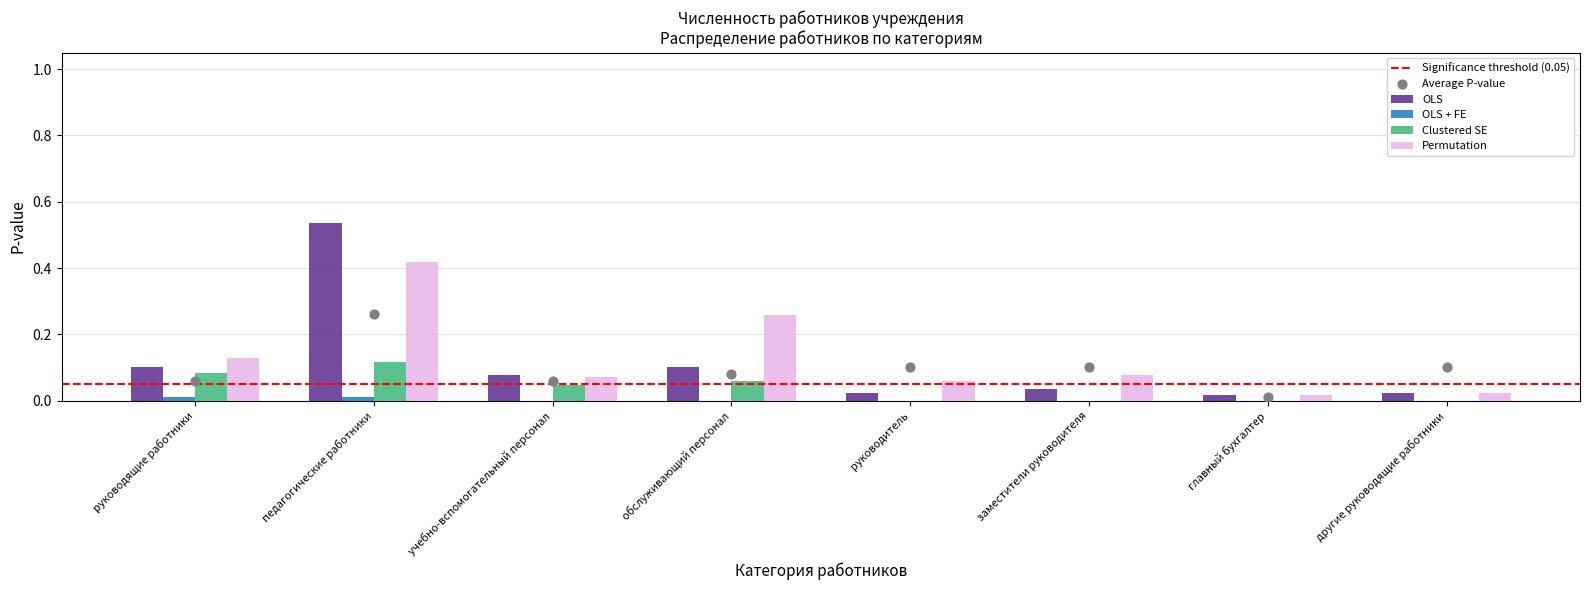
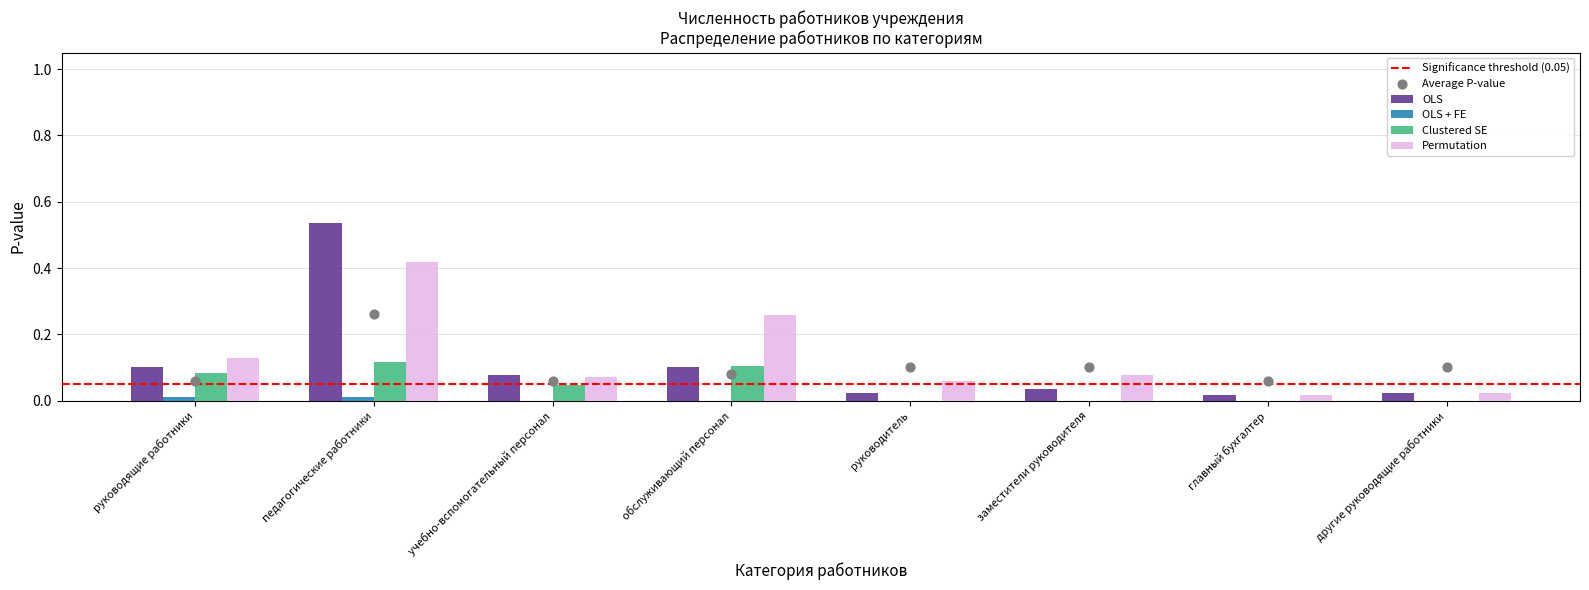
  {
    "OLS": {
      "руководящие работники": 0.10,
      "педагогические работники": 0.54,
      "учебно-вспомогательный персонал": 0.08,
      "обслуживающий персонал": 0.10,
      "руководитель": 0.02,
      "заместители руководителя": 0.04,
      "главный бухгалтер": 0.02,
      "другие руководящие работники": 0.02
    },
    "Average P-value": {
-     "главный бухгалтер": 0.01
+     "главный бухгалтер": 0.06
    },
    "OLS + FE": {
      "руководящие работники": 0.01,
      "педагогические работники": 0.01,
      "учебно-вспомогательный персонал": 0.00,
      "обслуживающий персонал": 0.00,
      "руководитель": 0.00,
      "заместители руководителя": 0.00,
      "главный бухгалтер": 0.00,
      "другие руководящие работники": 0.00
    },
    "Clustered SE": {
      "руководящие работники": 0.08,
      "педагогические работники": 0.12,
      "учебно-вспомогательный персонал": 0.05,
-     "обслуживающий персонал": 0.06,
+     "обслуживающий персонал": 0.11,
      "руководитель": 0.00,
      "заместители руководителя": 0.00,
      "главный бухгалтер": 0.00,
      "другие руководящие работники": 0.00
    },
    "Permutation": {
      "руководящие работники": 0.13,
      "педагогические работники": 0.42,
      "учебно-вспомогательный персонал": 0.07,
      "обслуживающий персонал": 0.26,
      "руководитель": 0.06,
      "заместители руководителя": 0.08,
      "главный бухгалтер": 0.02,
      "другие руководящие работники": 0.02
    }
  }
